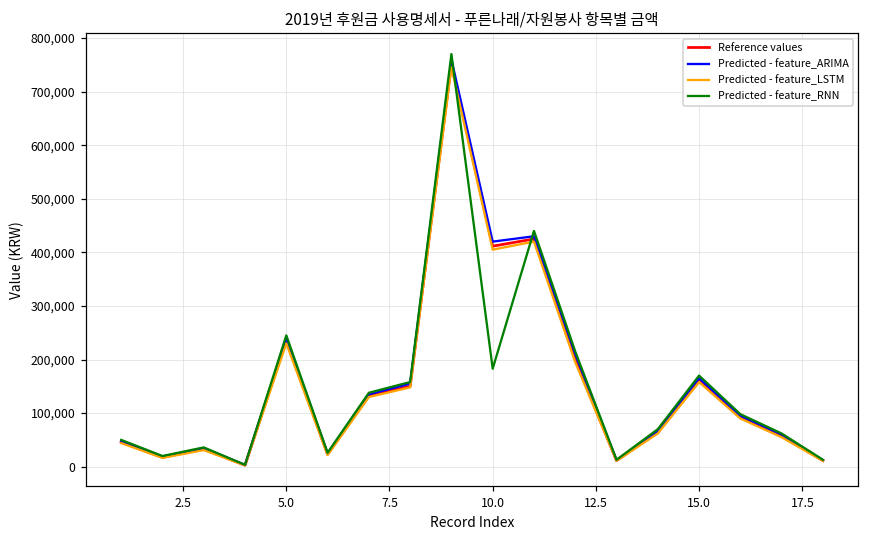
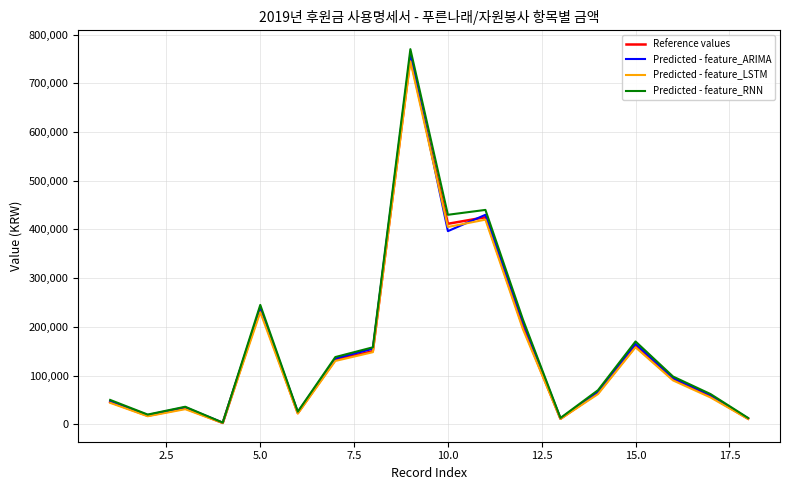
  {
    "Reference values": {
      "10.0": "410,000"
    },
    "Predicted - feature_ARIMA": {
-     "10.0": "420,000"
+     "10.0": "400,000"
    },
    "Predicted - feature_LSTM": {
      "5.0": "230,000",
      "10.0": "410,000"
    },
    "Predicted - feature_RNN": {
-     "10.0": "180,000"
+     "10.0": "430,000"
    }
  }
